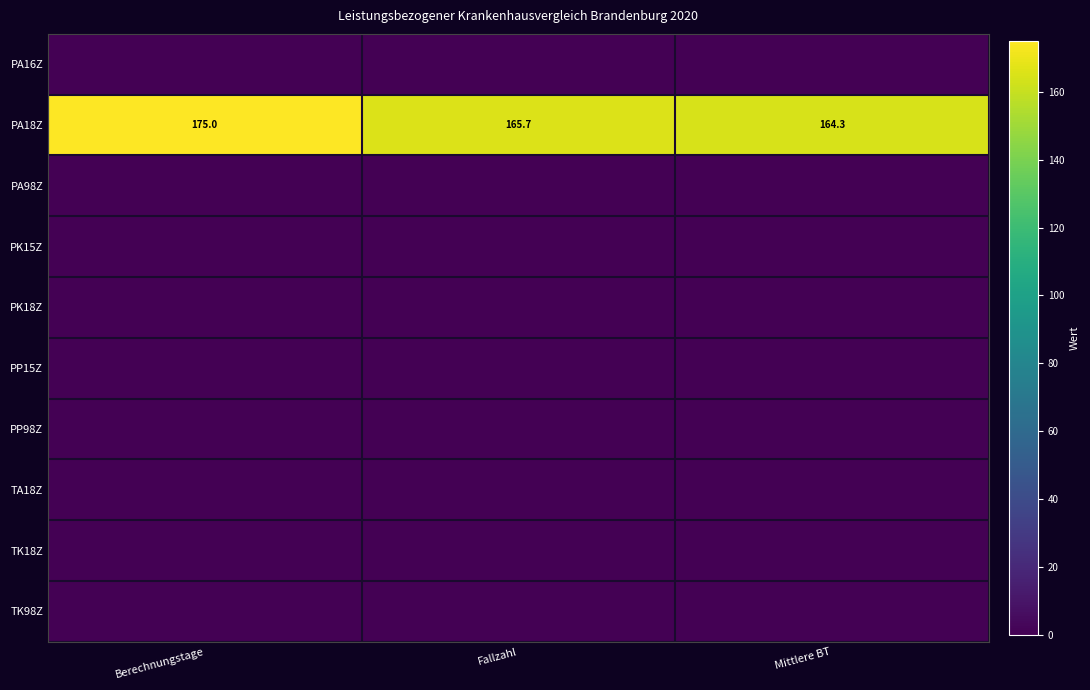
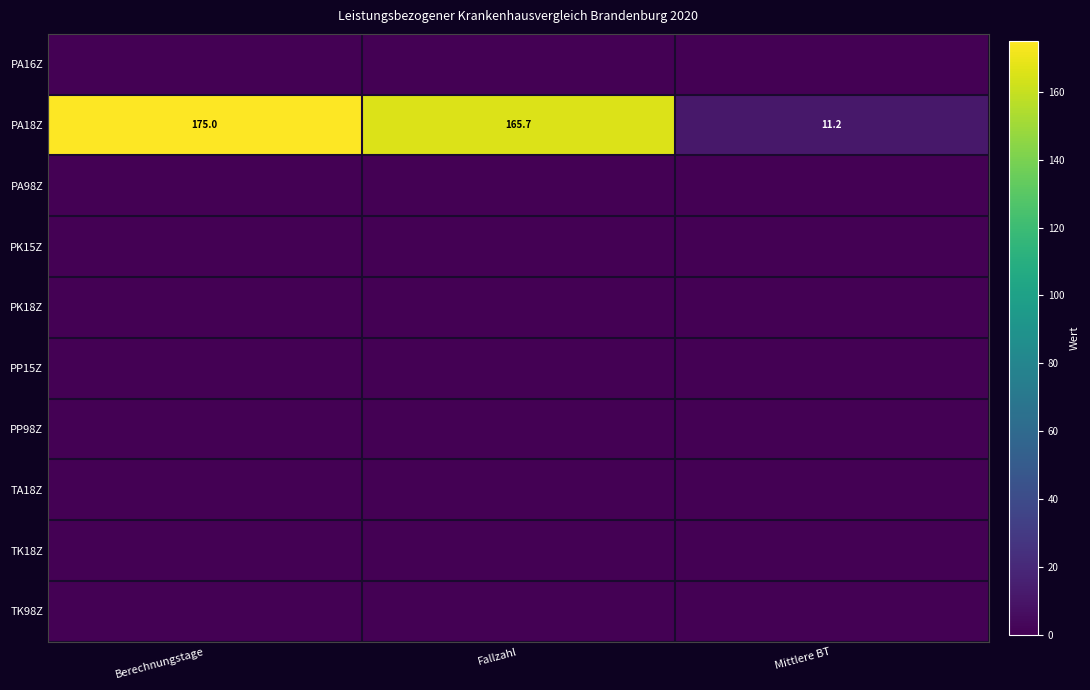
  {
    "PA18Z": {
      "Berechnungstage": 175.0,
      "Fallzahl": 165.7,
-     "Mittlere BT": 164.3
+     "Mittlere BT": 11.2
    }
  }
